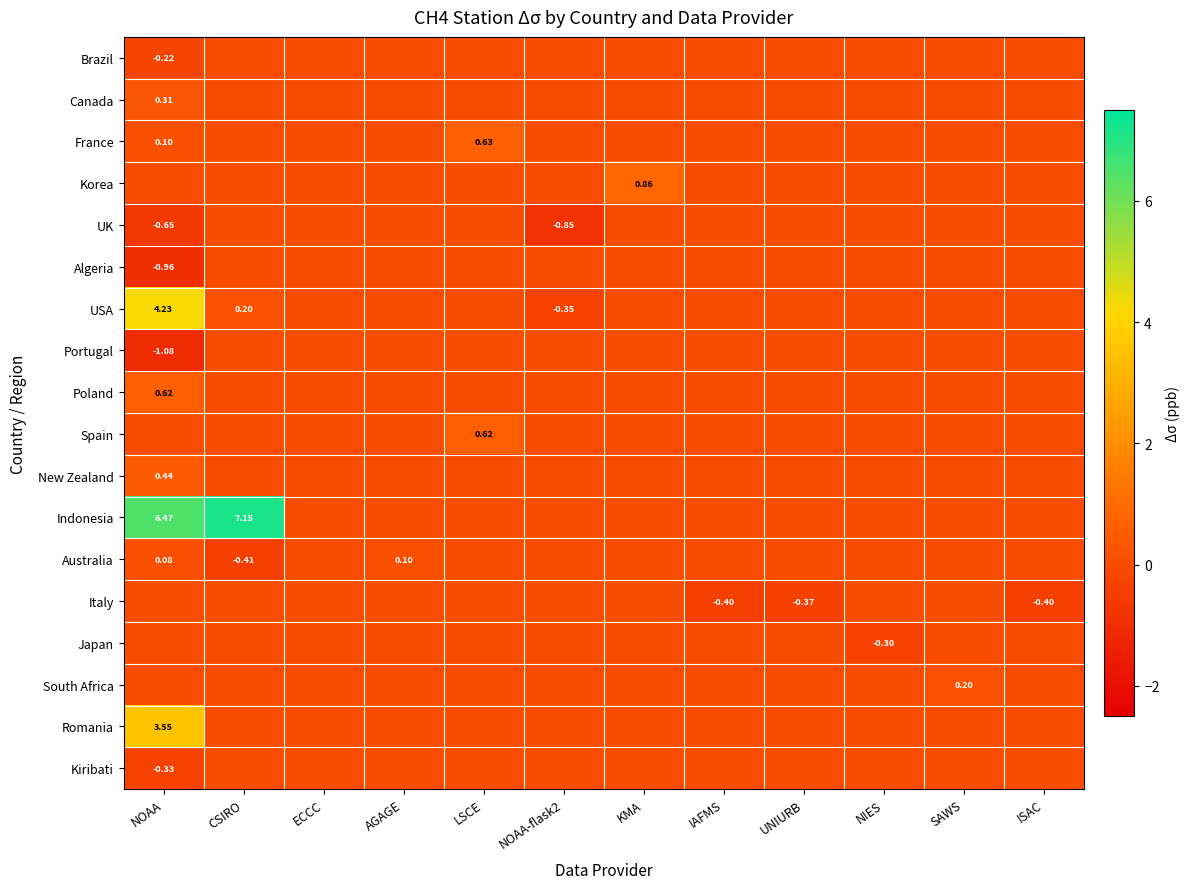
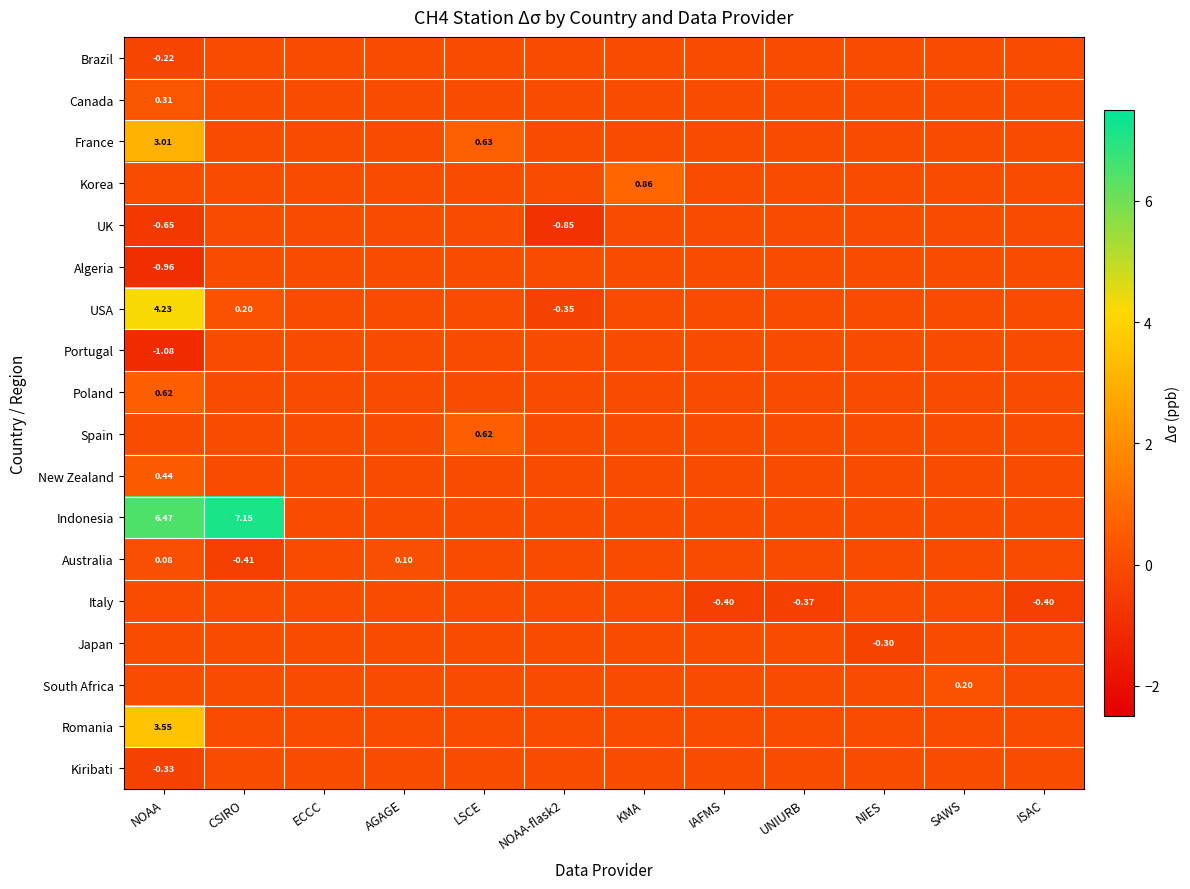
  {
    "Brazil": {
      "NOAA": -0.22
    },
    "Canada": {
      "NOAA": 0.31
    },
    "France": {
-     "NOAA": 0.10,
+     "NOAA": 3.01,
      "LSCE": 0.63
    },
    "Korea": {
      "KMA": 0.86
    },
    "UK": {
      "NOAA": -0.65,
      "NOAA-flask2": -0.85
    },
    "Algeria": {
      "NOAA": -0.96
    },
    "USA": {
      "NOAA": 4.23,
      "CSIRO": 0.20,
      "NOAA-flask2": -0.35
    },
    "Portugal": {
      "NOAA": -1.08
    },
    "Poland": {
      "NOAA": 0.62
    },
    "Spain": {
      "LSCE": 0.62
    },
    "New Zealand": {
      "NOAA": 0.44
    },
    "Indonesia": {
      "NOAA": 6.47,
      "CSIRO": 7.15
    },
    "Australia": {
      "NOAA": 0.08,
      "CSIRO": -0.41,
      "AGAGE": 0.10
    },
    "Italy": {
      "IAFMS": -0.40,
      "UNIURB": -0.37,
      "ISAC": -0.40
    },
    "Japan": {
      "NIES": -0.30
    },
    "South Africa": {
      "SAWS": 0.20
    },
    "Romania": {
      "NOAA": 3.55
    },
    "Kiribati": {
      "NOAA": -0.33
    }
  }
